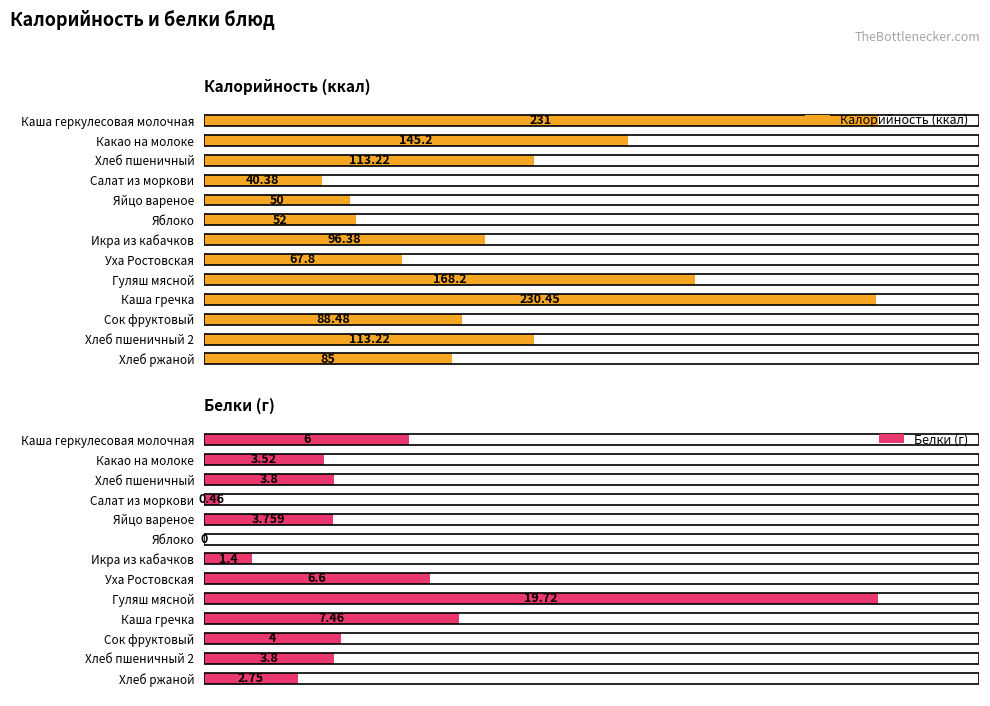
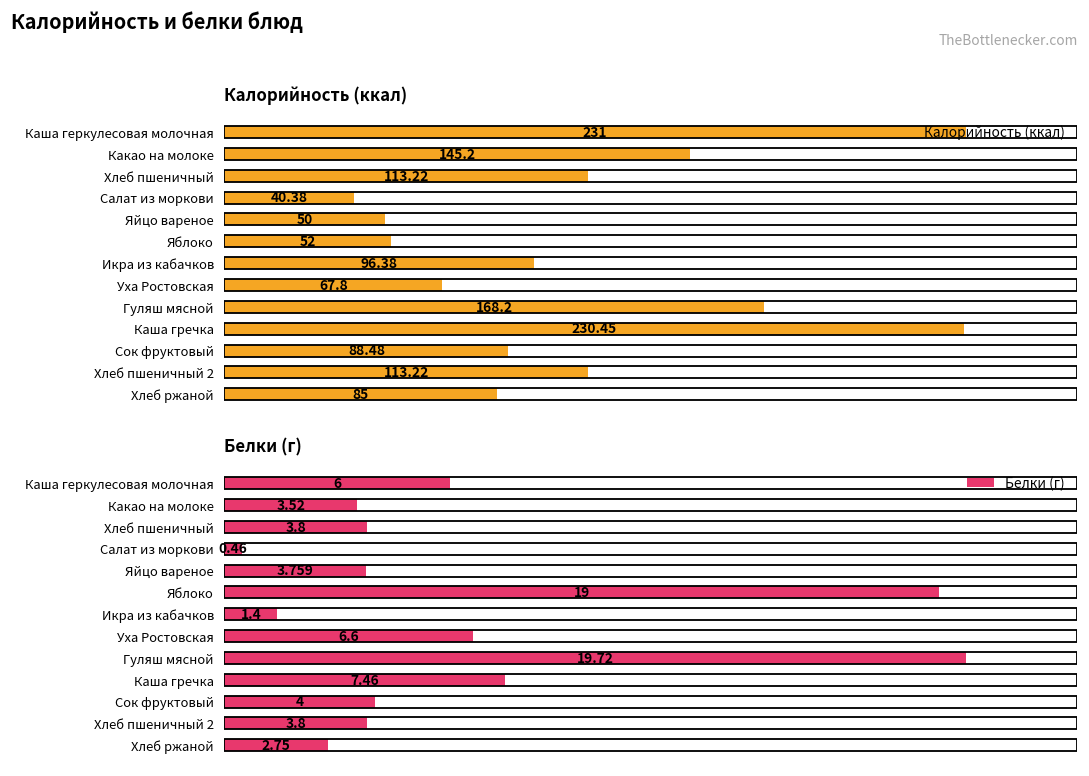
  {
    "Калорийность (ккал)": {
      "Каша геркулесовая молочная": 231,
      "Какао на молоке": 145.2,
      "Хлеб пшеничный": 113.22,
      "Салат из моркови": 40.38,
      "Яйцо вареное": 50,
      "Яблоко": 52,
      "Икра из кабачков": 96.38,
      "Уха Ростовская": 67.8,
      "Гуляш мясной": 168.2,
      "Каша гречка": 230.45,
      "Сок фруктовый": 88.48,
      "Хлеб пшеничный 2": 113.22,
      "Хлеб ржаной": 85
    },
    "Белки (г)": {
      "Каша геркулесовая молочная": 6,
      "Какао на молоке": 3.52,
      "Хлеб пшеничный": 3.8,
      "Салат из моркови": 0.46,
      "Яйцо вареное": 3.759,
-     "Яблоко": 0,
+     "Яблоко": 19,
      "Икра из кабачков": 1.4,
      "Уха Ростовская": 6.6,
      "Гуляш мясной": 19.72,
      "Каша гречка": 7.46,
      "Сок фруктовый": 4,
      "Хлеб пшеничный 2": 3.8,
      "Хлеб ржаной": 2.75
    }
  }
